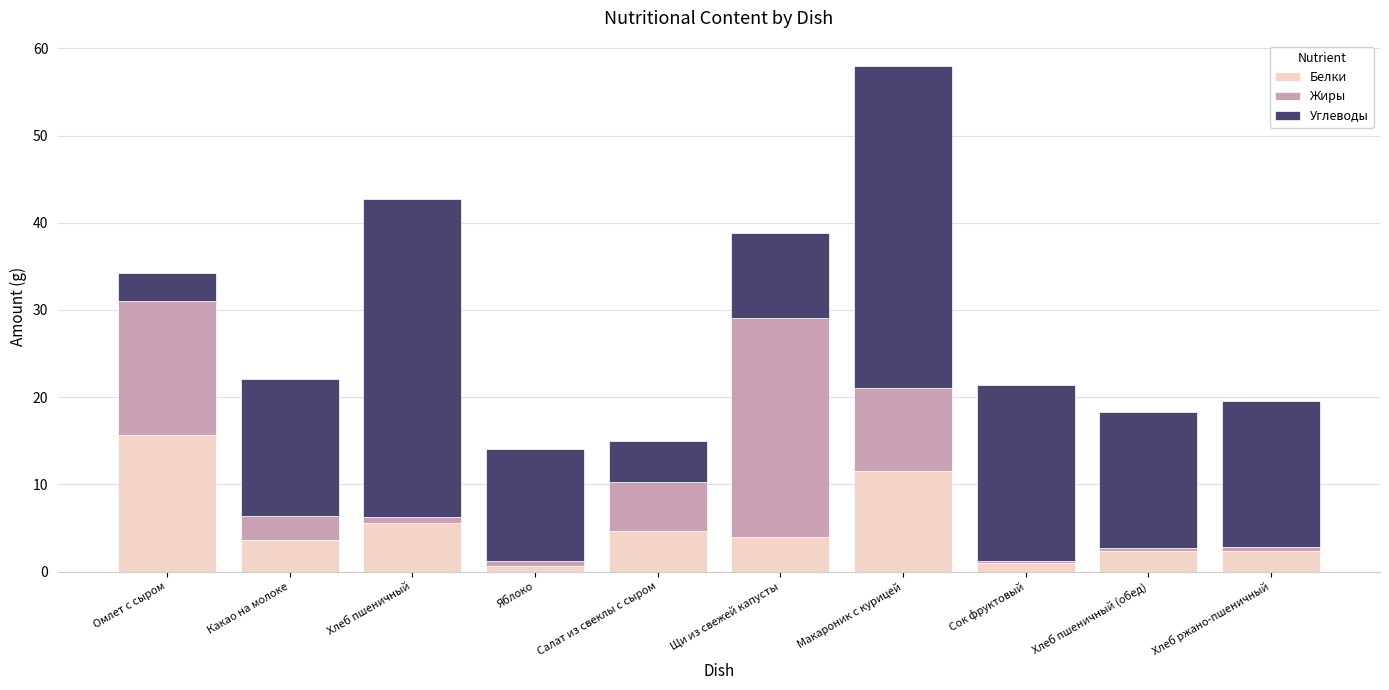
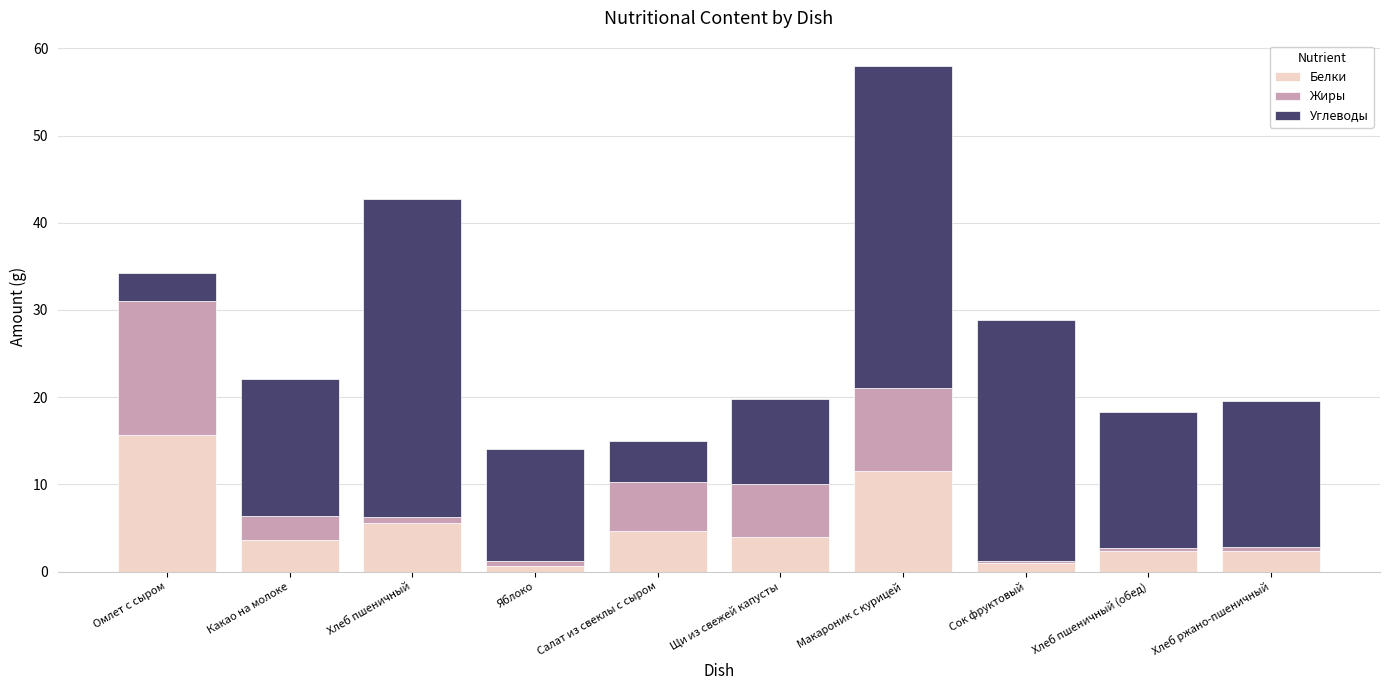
  {
    "Белки": {
      "Омлет с сыром": 16,
      "Какао на молоке": 4,
      "Хлеб пшеничный": 6,
      "Яблоко": 1,
      "Салат из свеклы с сыром": 5,
      "Щи из свежей капусты": 4,
      "Макароник с курицей": 12,
      "Сок фруктовый": 1,
      "Хлеб пшеничный (обед)": 2,
      "Хлеб ржано-пшеничный": 2
    },
    "Жиры": {
      "Омлет с сыром": 15,
      "Какао на молоке": 3,
      "Хлеб пшеничный": 1,
      "Яблоко": 1,
      "Салат из свеклы с сыром": 6,
-     "Щи из свежей капусты": 25,
+     "Щи из свежей капусты": 6,
      "Макароник с курицей": 10,
      "Хлеб пшеничный (обед)": 0,
      "Хлеб ржано-пшеничный": 0
    },
    "Углеводы": {
      "Омлет с сыром": 3,
      "Какао на молоке": 16,
      "Хлеб пшеничный": 36,
      "Яблоко": 13,
      "Салат из свеклы с сыром": 5,
      "Щи из свежей капусты": 10,
      "Макароник с курицей": 37,
-     "Сок фруктовый": 20,
+     "Сок фруктовый": 28,
      "Хлеб пшеничный (обед)": 16,
      "Хлеб ржано-пшеничный": 17
    }
  }
